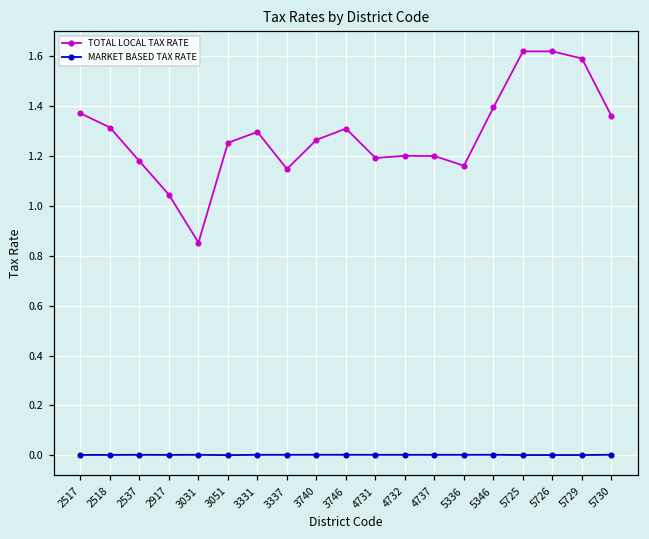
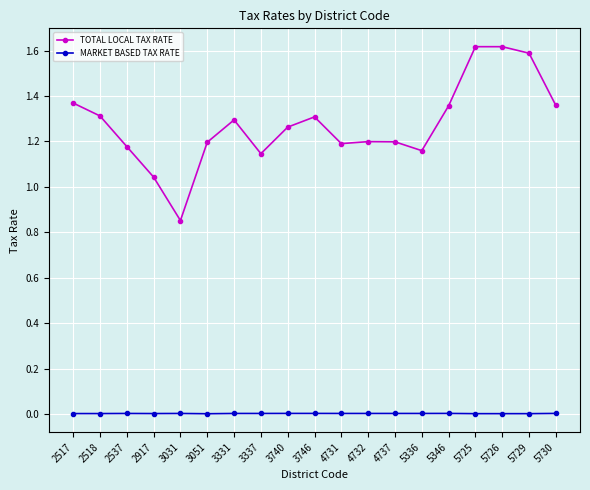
  {
    "TOTAL LOCAL TAX RATE": {
      "2517": 1.37,
      "2518": 1.31,
      "2537": 1.18,
      "2917": 1.04,
      "3031": 0.85,
-     "3051": 1.25,
+     "3051": 1.20,
      "3331": 1.29,
      "3337": 1.15,
      "3740": 1.26,
      "3746": 1.31,
      "4731": 1.19,
      "4732": 1.20,
      "4737": 1.20,
      "5336": 1.16,
-     "5346": 1.39,
+     "5346": 1.36,
      "5725": 1.62,
      "5726": 1.62,
      "5729": 1.59,
      "5730": 1.36
    },
    "MARKET BASED TAX RATE": {
      "2517": 0.00,
      "2518": 0.00,
      "2537": 0.00,
      "2917": 0.00,
      "3031": 0.00,
      "3051": 0.00,
      "3331": 0.00,
      "3337": 0.00,
      "3740": 0.00,
      "3746": 0.00,
      "4731": 0.00,
      "4732": 0.00,
      "4737": 0.00,
      "5336": 0.00,
      "5346": 0.00,
      "5725": 0.00,
      "5726": 0.00,
      "5729": 0.00,
      "5730": 0.00
    }
  }
